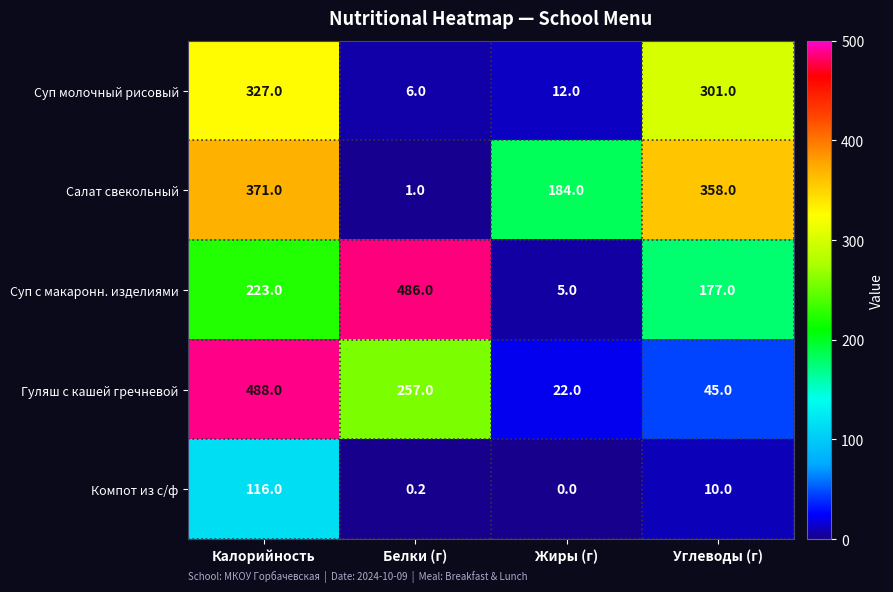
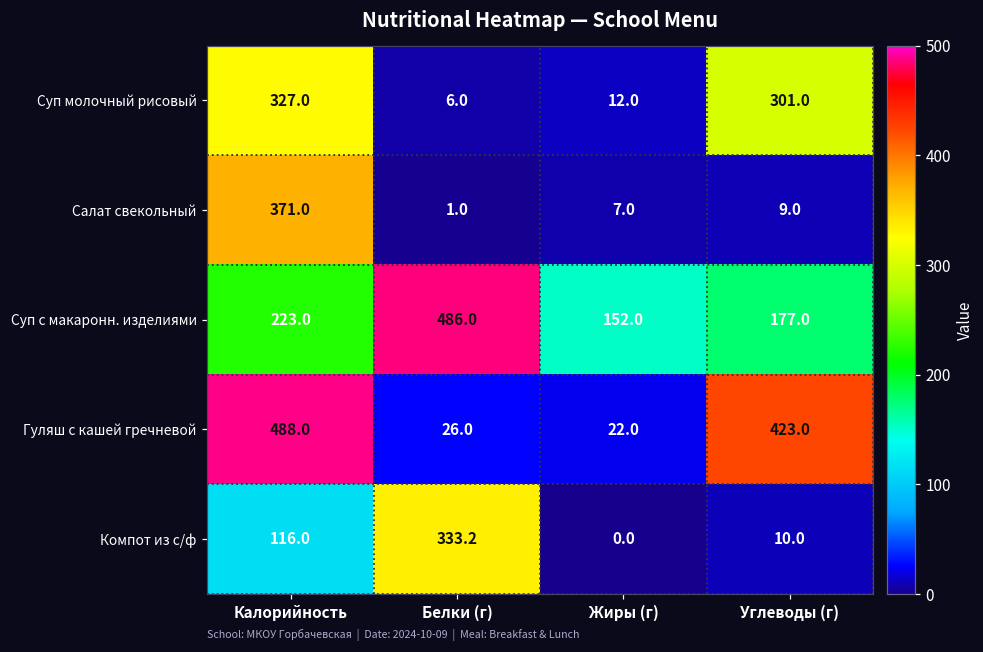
  {
    "Суп молочный рисовый": {
      "Калорийность": 327.0,
      "Белки (г)": 6.0,
      "Жиры (г)": 12.0,
      "Углеводы (г)": 301.0
    },
    "Салат свекольный": {
      "Калорийность": 371.0,
      "Белки (г)": 1.0,
-     "Жиры (г)": 184.0,
-     "Углеводы (г)": 358.0
+     "Жиры (г)": 7.0,
+     "Углеводы (г)": 9.0
    },
    "Суп с макаронн. изделиями": {
      "Калорийность": 223.0,
      "Белки (г)": 486.0,
-     "Жиры (г)": 5.0,
+     "Жиры (г)": 152.0,
      "Углеводы (г)": 177.0
    },
    "Гуляш с кашей гречневой": {
      "Калорийность": 488.0,
-     "Белки (г)": 257.0,
+     "Белки (г)": 26.0,
      "Жиры (г)": 22.0,
-     "Углеводы (г)": 45.0
+     "Углеводы (г)": 423.0
    },
    "Компот из с/ф": {
      "Калорийность": 116.0,
-     "Белки (г)": 0.2,
+     "Белки (г)": 333.2,
      "Жиры (г)": 0.0,
      "Углеводы (г)": 10.0
    }
  }
